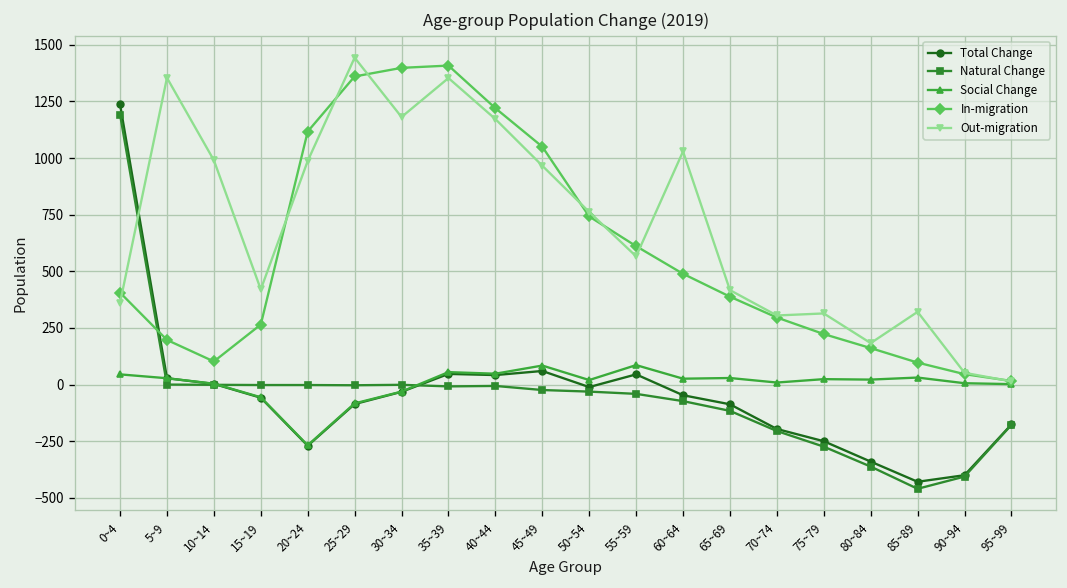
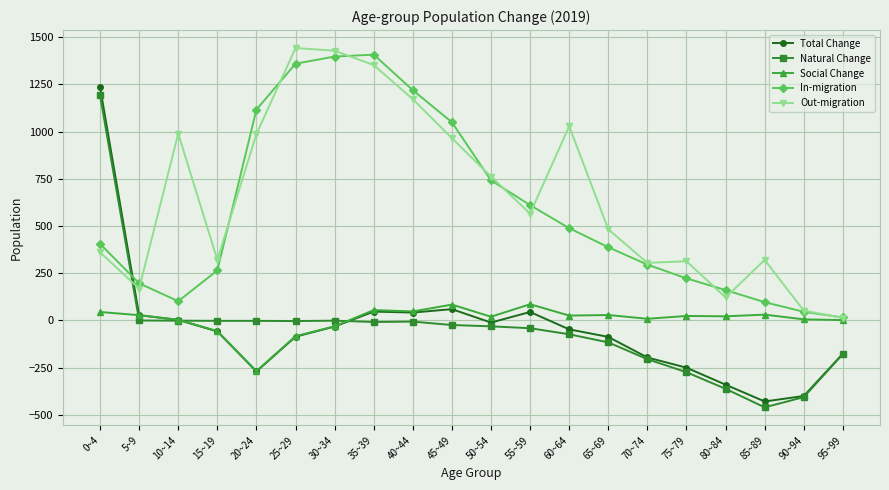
  {
    "Out-migration": {
      "0~4": 360,
-     "5~9": 1350,
+     "5~9": 170,
      "10~14": 990,
-     "15~19": 420,
+     "15~19": 320,
      "20~24": 990,
      "25~29": 1440,
-     "30~34": 1180,
+     "30~34": 1430,
      "35~39": 1350,
      "40~44": 1170,
      "45~49": 970,
      "50~54": 760,
      "55~59": 570,
      "60~64": 1030,
-     "65~69": 420,
+     "65~69": 480,
      "75~79": 310,
-     "80~84": 180,
+     "80~84": 120,
      "85~89": 320
    }
  }
